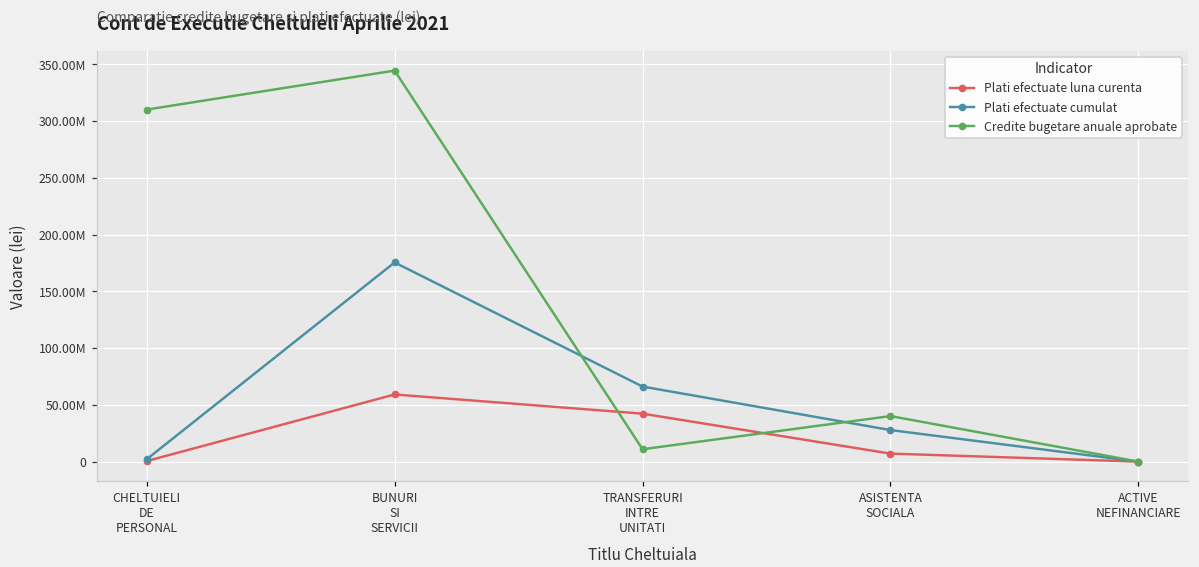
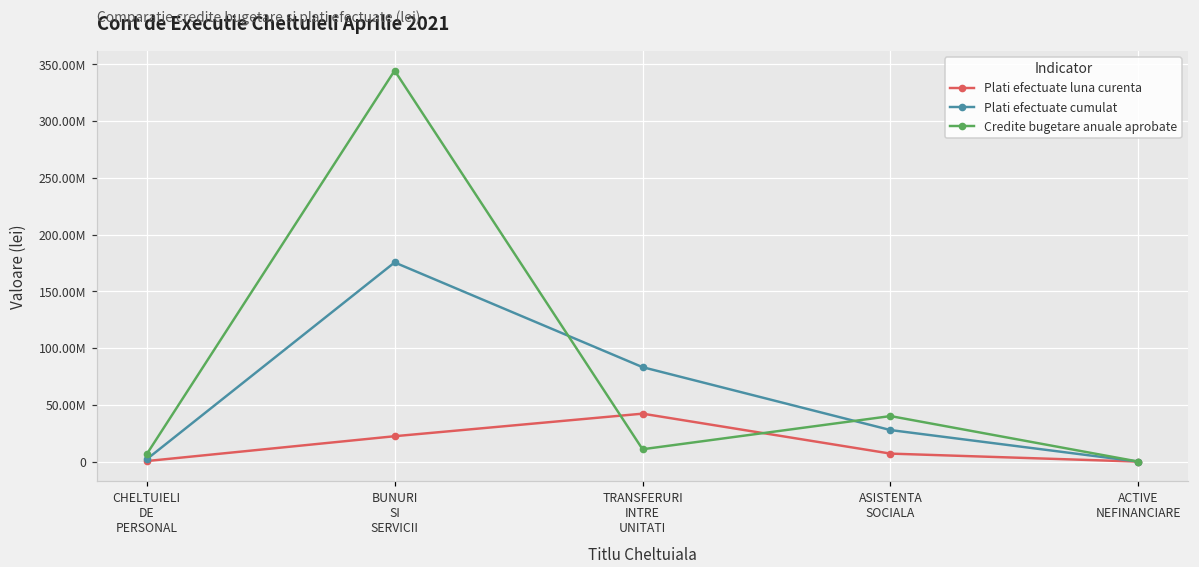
  {
    "Plati efectuate luna curenta": {
-     "BUNURI SI SERVICII": 59000000,
+     "BUNURI SI SERVICII": 22000000,
      "TRANSFERURI INTRE UNITATI": 42000000,
      "ASISTENTA SOCIALA": 7000000
    },
    "Plati efectuate cumulat": {
      "BUNURI SI SERVICII": 175000000,
-     "TRANSFERURI INTRE UNITATI": 66000000,
+     "TRANSFERURI INTRE UNITATI": 83000000,
      "ASISTENTA SOCIALA": 28000000
    },
    "Credite bugetare anuale aprobate": {
-     "CHELTUIELI DE PERSONAL": 310000000,
+     "CHELTUIELI DE PERSONAL": 6000000,
      "BUNURI SI SERVICII": 344000000,
      "TRANSFERURI INTRE UNITATI": 11000000,
      "ASISTENTA SOCIALA": 40000000
    }
  }
